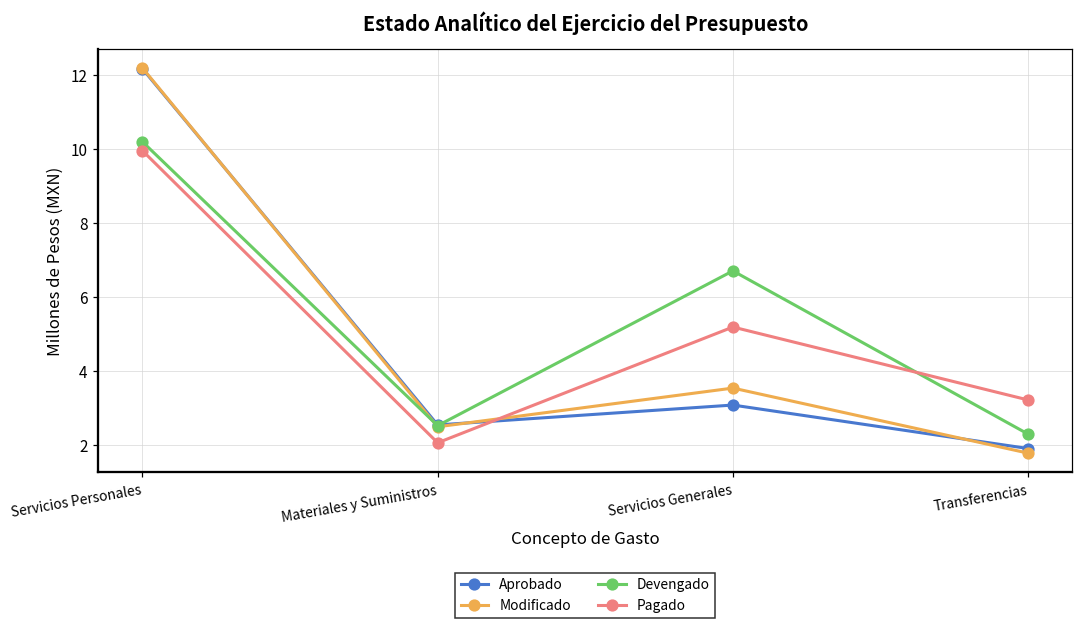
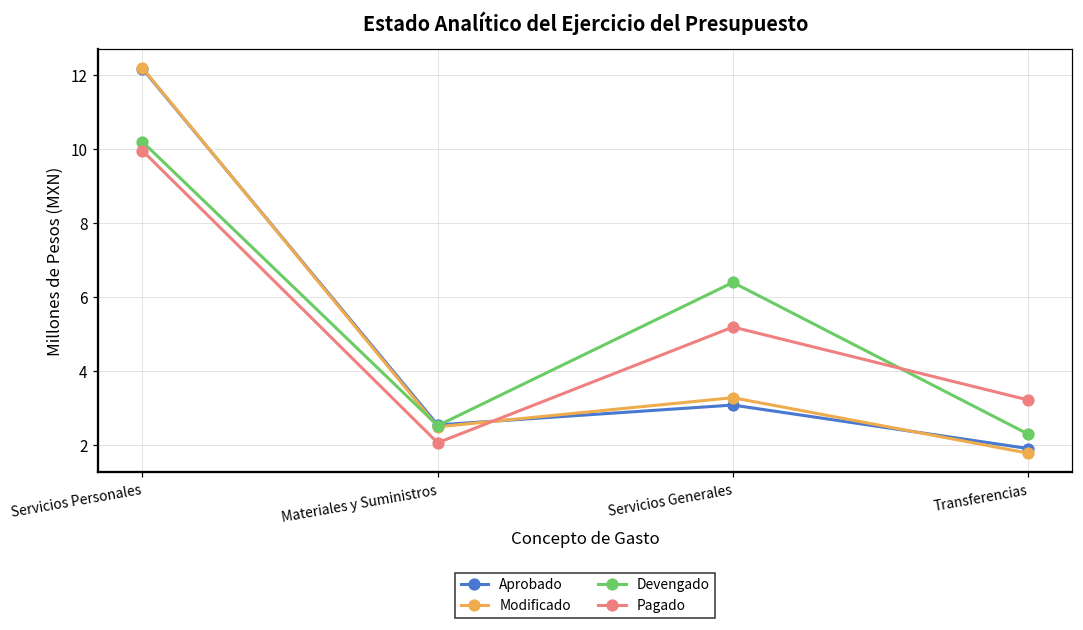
  {
    "Aprobado": {
      "Servicios Generales": 3.1,
      "Transferencias": 1.9
    },
    "Modificado": {
-     "Servicios Generales": 3.5,
+     "Servicios Generales": 3.3,
      "Transferencias": 1.8
    },
    "Devengado": {
      "Servicios Personales": 10.2,
-     "Servicios Generales": 6.7,
+     "Servicios Generales": 6.4,
      "Transferencias": 2.3
    },
    "Pagado": {
      "Servicios Personales": 9.9,
      "Materiales y Suministros": 2.1,
      "Servicios Generales": 5.2,
      "Transferencias": 3.2
    }
  }
